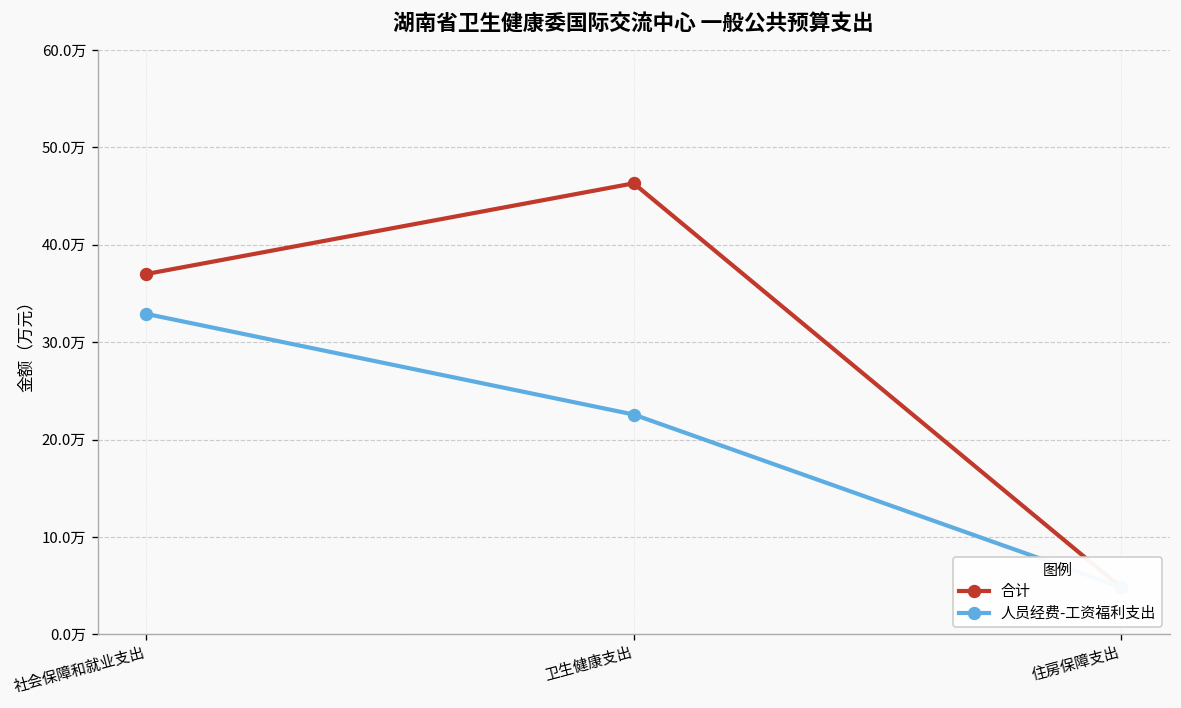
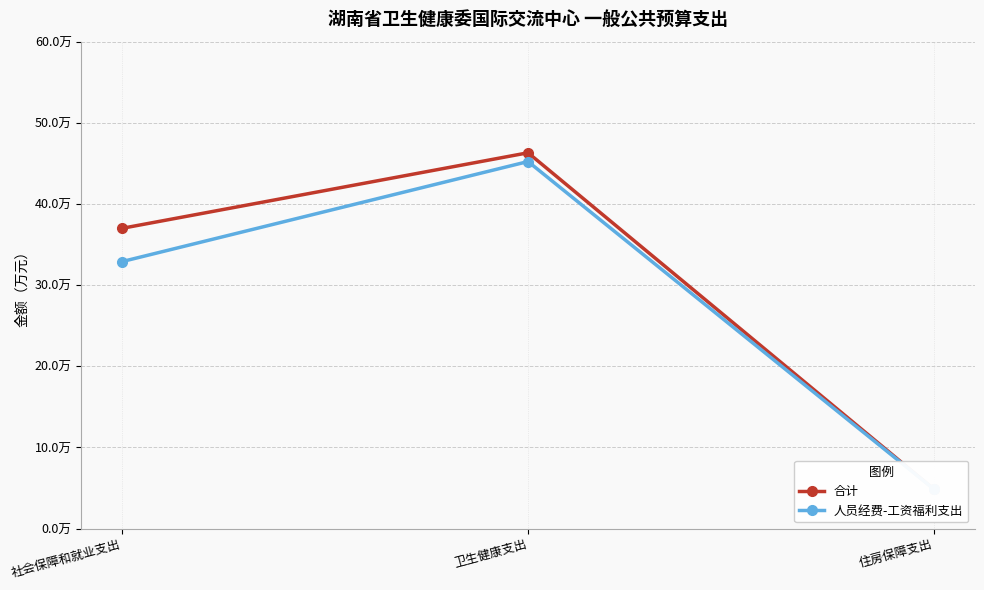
  {
    "合计": {
      "社会保障和就业支出": "37万",
      "卫生健康支出": "46万"
    },
    "人员经费-工资福利支出": {
      "社会保障和就业支出": "33万",
-     "卫生健康支出": "23万"
+     "卫生健康支出": "45万"
    }
  }
